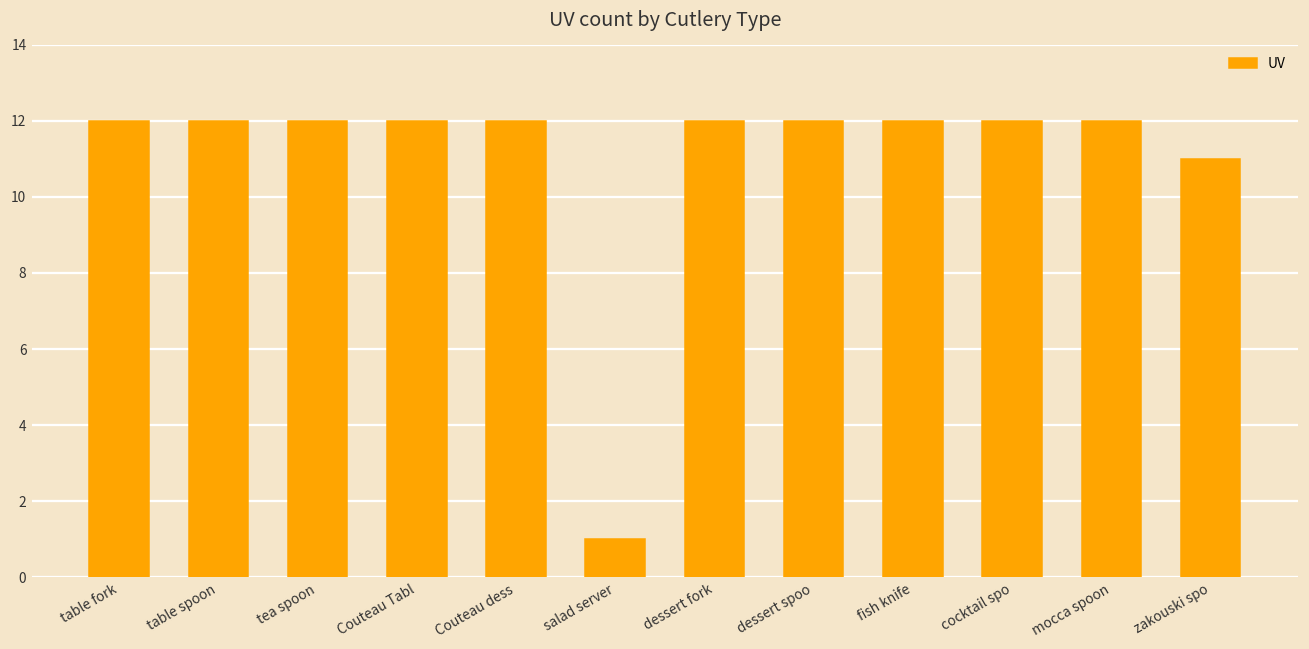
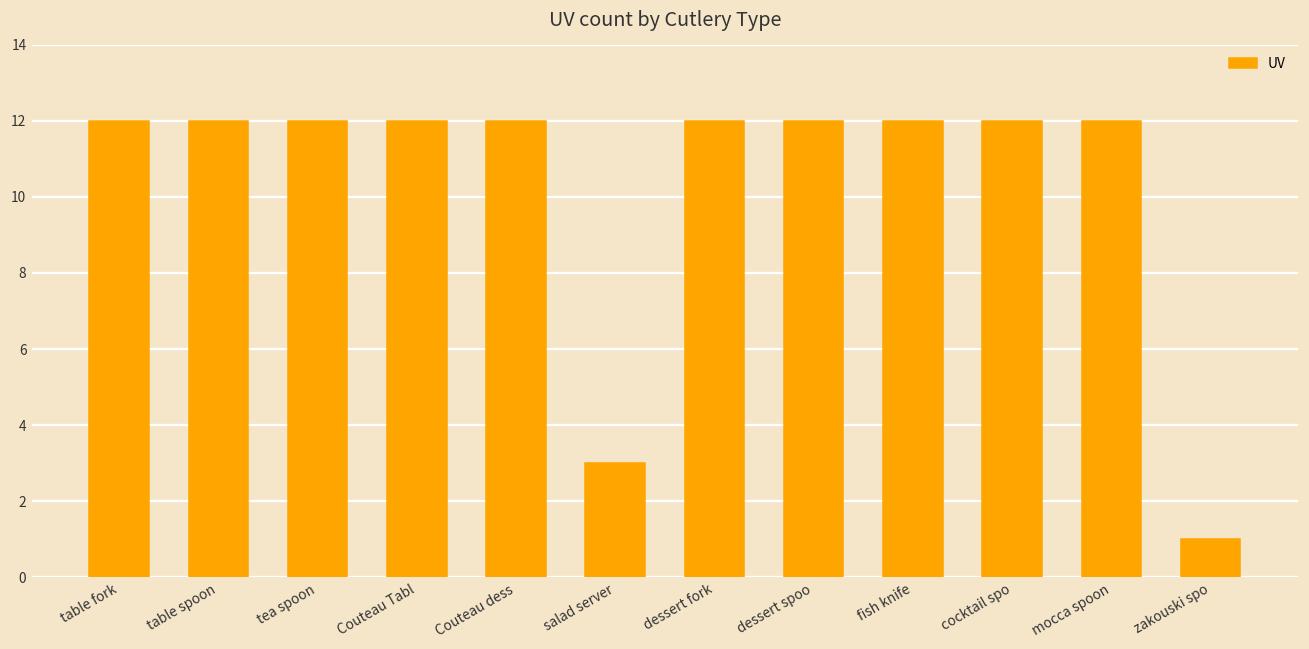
  {
    "table fork": 12,
    "table spoon": 12,
    "tea spoon": 12,
    "Couteau Tabl": 12,
    "Couteau dess": 12,
-   "salad server": 1,
+   "salad server": 3,
    "dessert fork": 12,
    "dessert spoo": 12,
    "fish knife": 12,
    "cocktail spo": 12,
    "mocca spoon": 12,
-   "zakouski spo": 11
+   "zakouski spo": 1
  }
